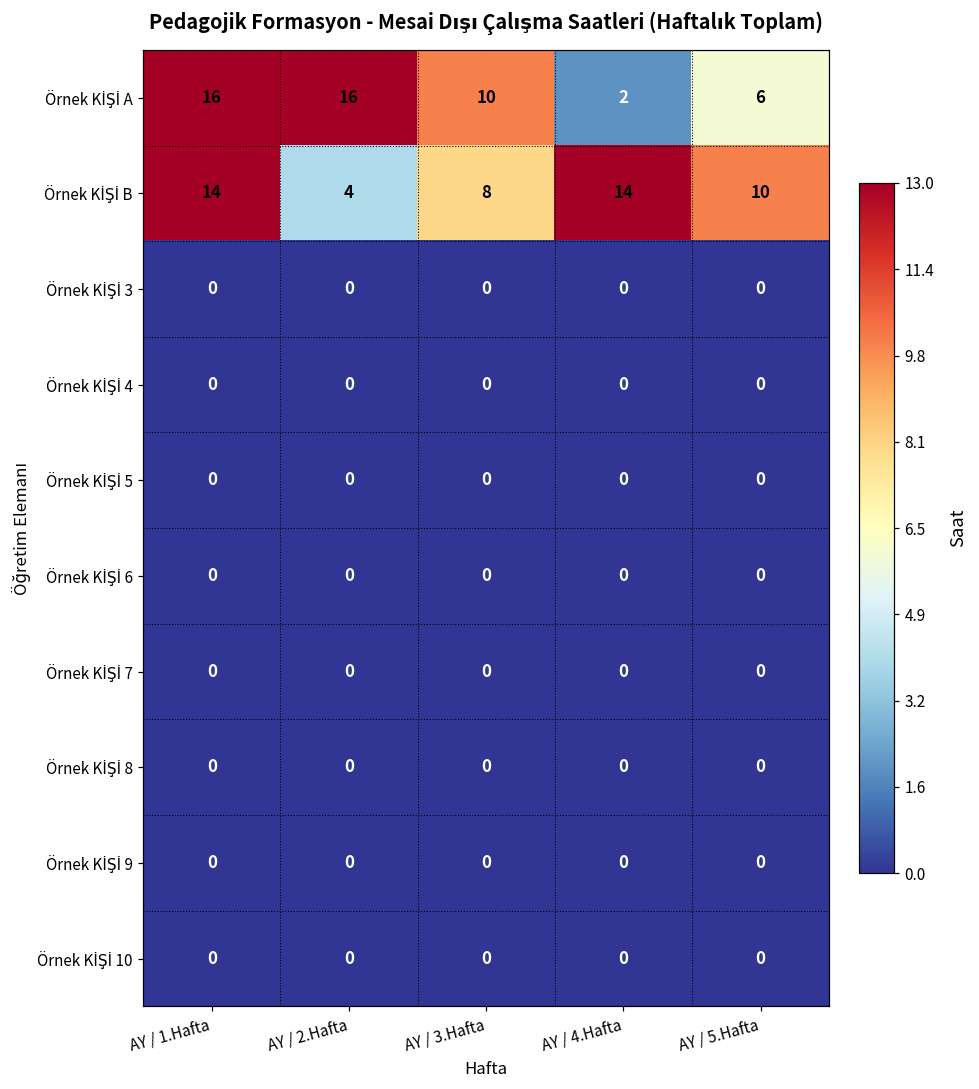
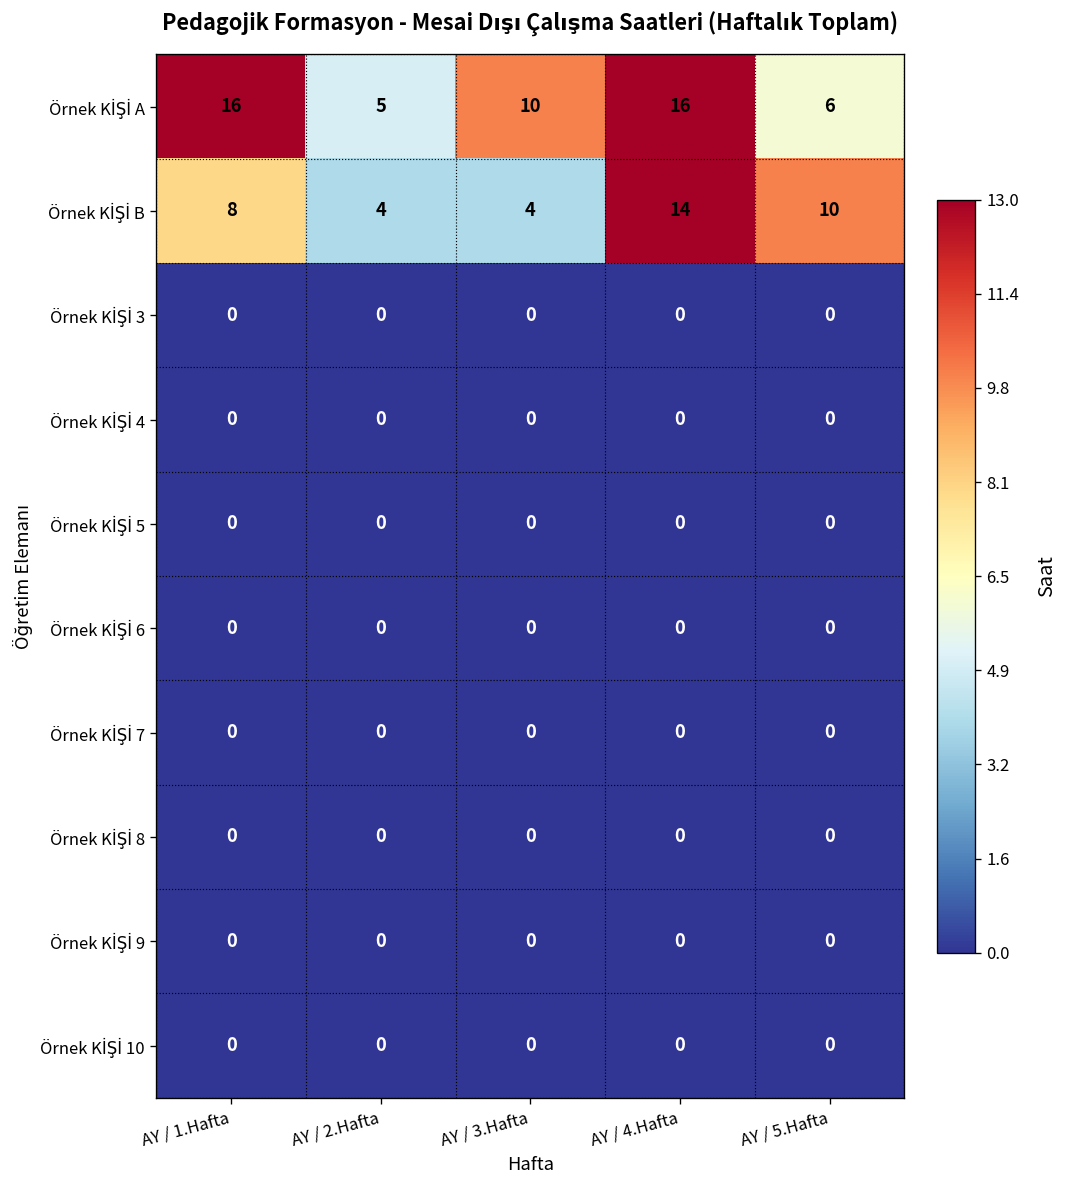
  {
    "Örnek KİŞİ A": {
      "AY / 1.Hafta": 16,
-     "AY / 2.Hafta": 16,
+     "AY / 2.Hafta": 5,
      "AY / 3.Hafta": 10,
-     "AY / 4.Hafta": 2,
+     "AY / 4.Hafta": 16,
      "AY / 5.Hafta": 6
    },
    "Örnek KİŞİ B": {
-     "AY / 1.Hafta": 14,
+     "AY / 1.Hafta": 8,
      "AY / 2.Hafta": 4,
-     "AY / 3.Hafta": 8,
+     "AY / 3.Hafta": 4,
      "AY / 4.Hafta": 14,
      "AY / 5.Hafta": 10
    },
    "Örnek KİŞİ 3": {
      "AY / 1.Hafta": 0,
      "AY / 2.Hafta": 0,
      "AY / 3.Hafta": 0,
      "AY / 4.Hafta": 0,
      "AY / 5.Hafta": 0
    },
    "Örnek KİŞİ 4": {
      "AY / 1.Hafta": 0,
      "AY / 2.Hafta": 0,
      "AY / 3.Hafta": 0,
      "AY / 4.Hafta": 0,
      "AY / 5.Hafta": 0
    },
    "Örnek KİŞİ 5": {
      "AY / 1.Hafta": 0,
      "AY / 2.Hafta": 0,
      "AY / 3.Hafta": 0,
      "AY / 4.Hafta": 0,
      "AY / 5.Hafta": 0
    },
    "Örnek KİŞİ 6": {
      "AY / 1.Hafta": 0,
      "AY / 2.Hafta": 0,
      "AY / 3.Hafta": 0,
      "AY / 4.Hafta": 0,
      "AY / 5.Hafta": 0
    },
    "Örnek KİŞİ 7": {
      "AY / 1.Hafta": 0,
      "AY / 2.Hafta": 0,
      "AY / 3.Hafta": 0,
      "AY / 4.Hafta": 0,
      "AY / 5.Hafta": 0
    },
    "Örnek KİŞİ 8": {
      "AY / 1.Hafta": 0,
      "AY / 2.Hafta": 0,
      "AY / 3.Hafta": 0,
      "AY / 4.Hafta": 0,
      "AY / 5.Hafta": 0
    },
    "Örnek KİŞİ 9": {
      "AY / 1.Hafta": 0,
      "AY / 2.Hafta": 0,
      "AY / 3.Hafta": 0,
      "AY / 4.Hafta": 0,
      "AY / 5.Hafta": 0
    },
    "Örnek KİŞİ 10": {
      "AY / 1.Hafta": 0,
      "AY / 2.Hafta": 0,
      "AY / 3.Hafta": 0,
      "AY / 4.Hafta": 0,
      "AY / 5.Hafta": 0
    }
  }
